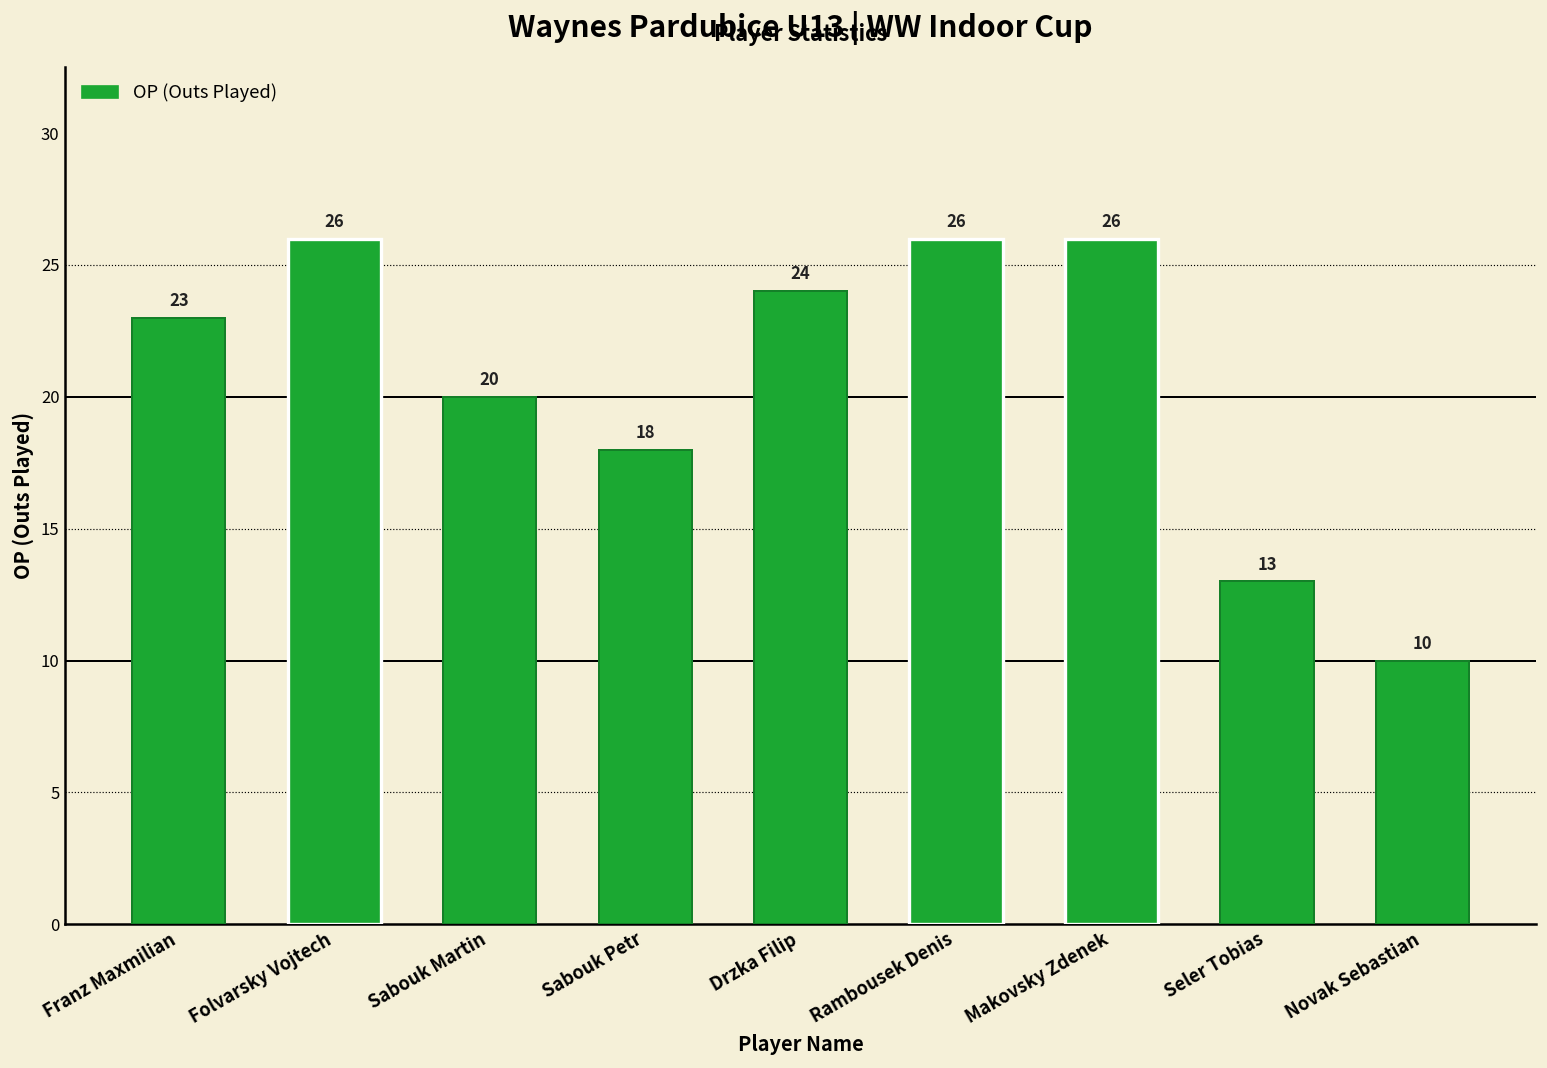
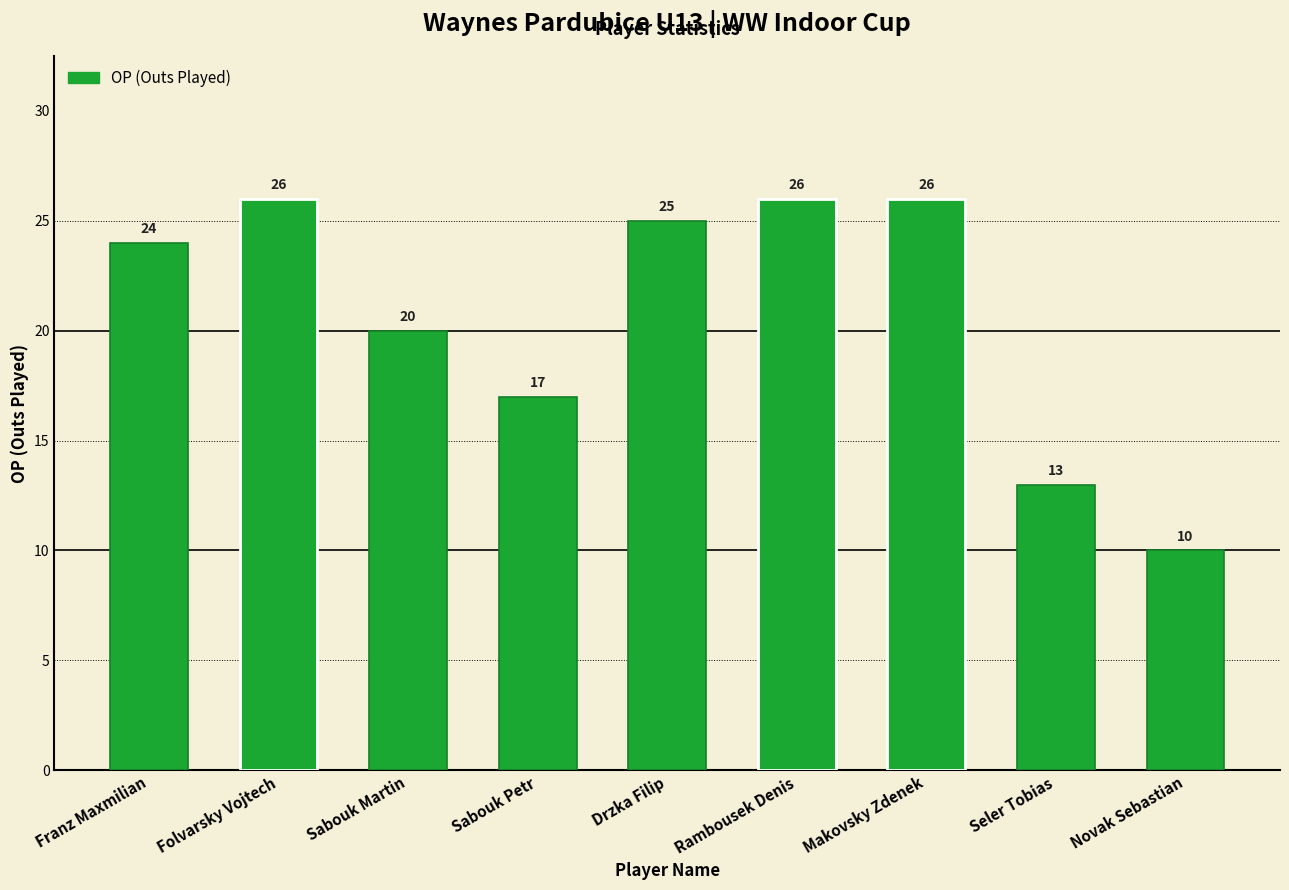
  {
-   "Franz Maxmilian": 23,
+   "Franz Maxmilian": 24,
    "Folvarsky Vojtech": 26,
    "Sabouk Martin": 20,
-   "Sabouk Petr": 18,
-   "Drzka Filip": 24,
+   "Sabouk Petr": 17,
+   "Drzka Filip": 25,
    "Rambousek Denis": 26,
    "Makovsky Zdenek": 26,
    "Seler Tobias": 13,
    "Novak Sebastian": 10
  }
